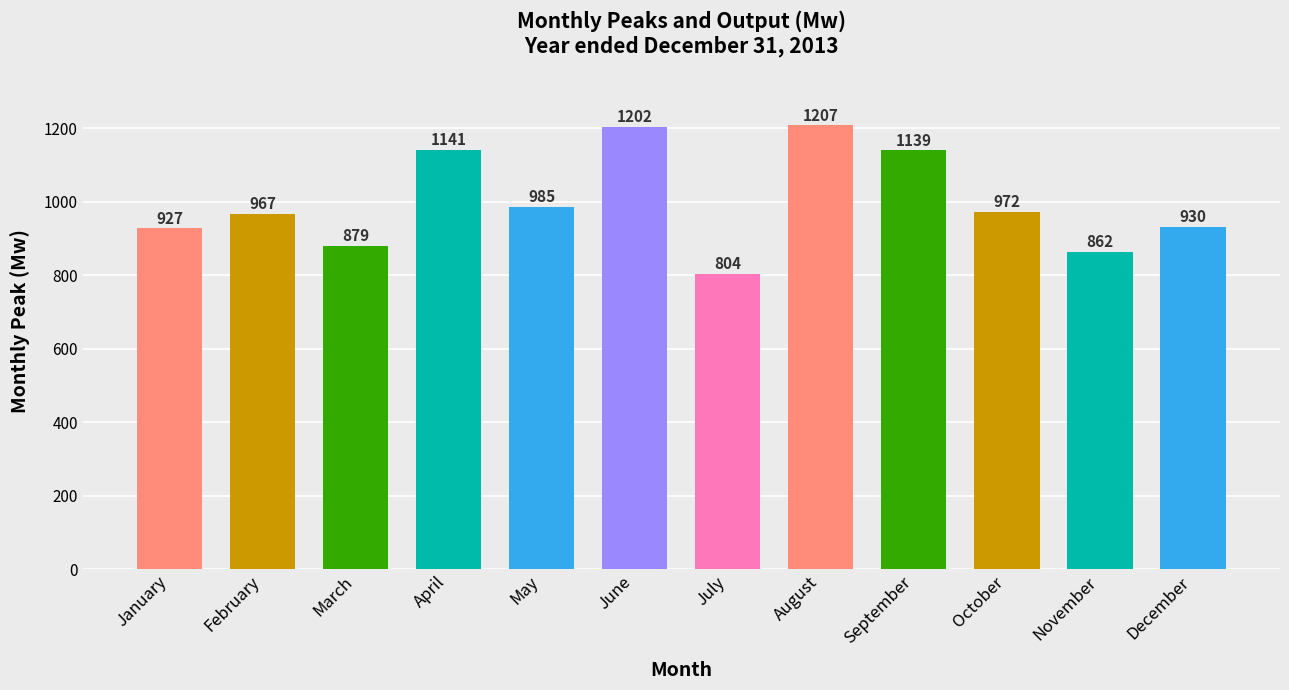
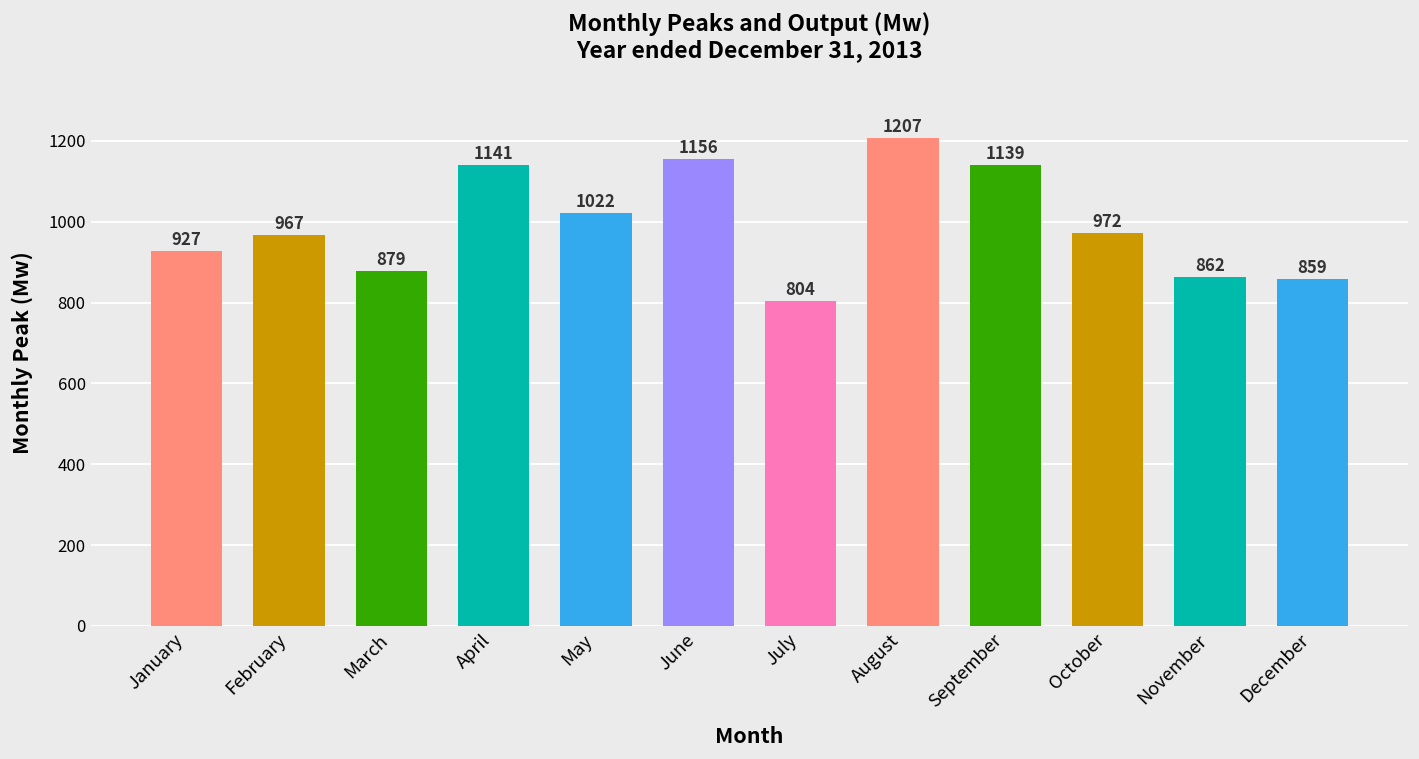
  {
    "January": 927,
    "February": 967,
    "March": 879,
    "April": 1141,
-   "May": 985,
-   "June": 1202,
+   "May": 1022,
+   "June": 1156,
    "July": 804,
    "August": 1207,
    "September": 1139,
    "October": 972,
    "November": 862,
-   "December": 930
+   "December": 859
  }
